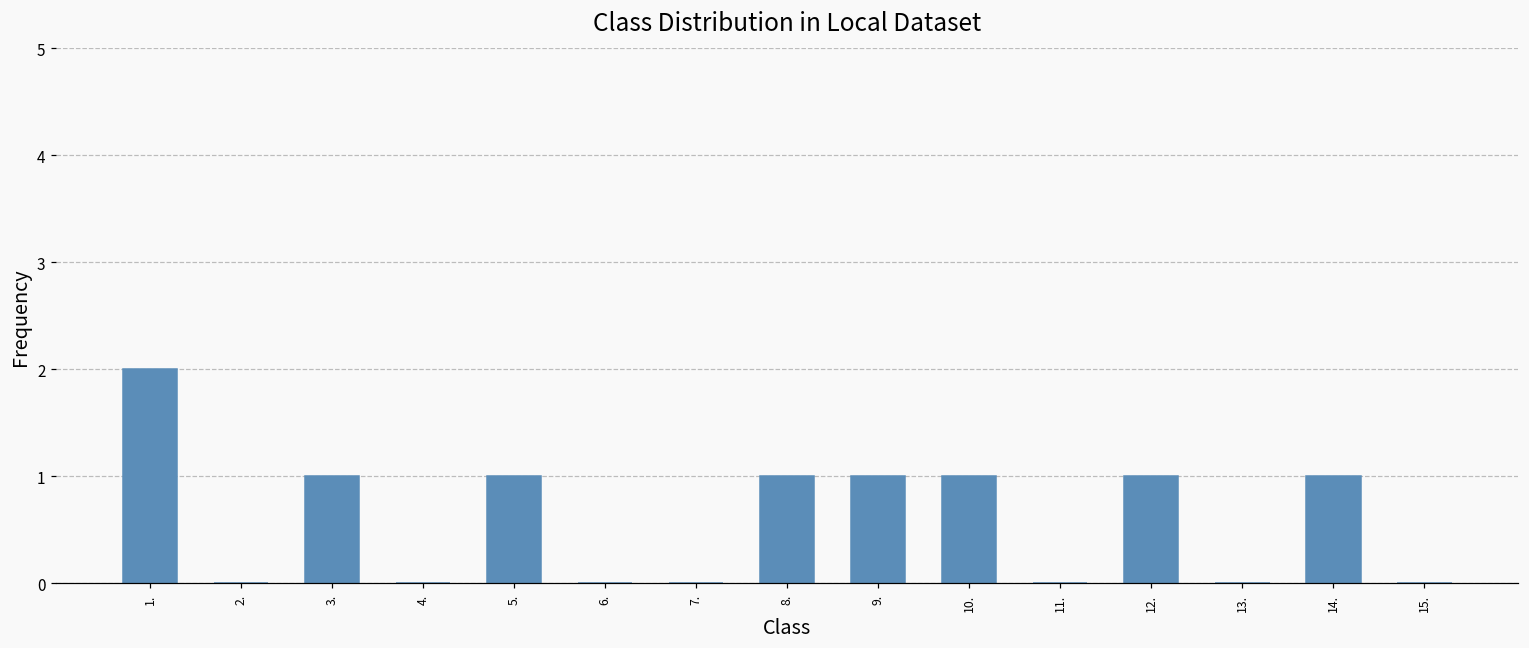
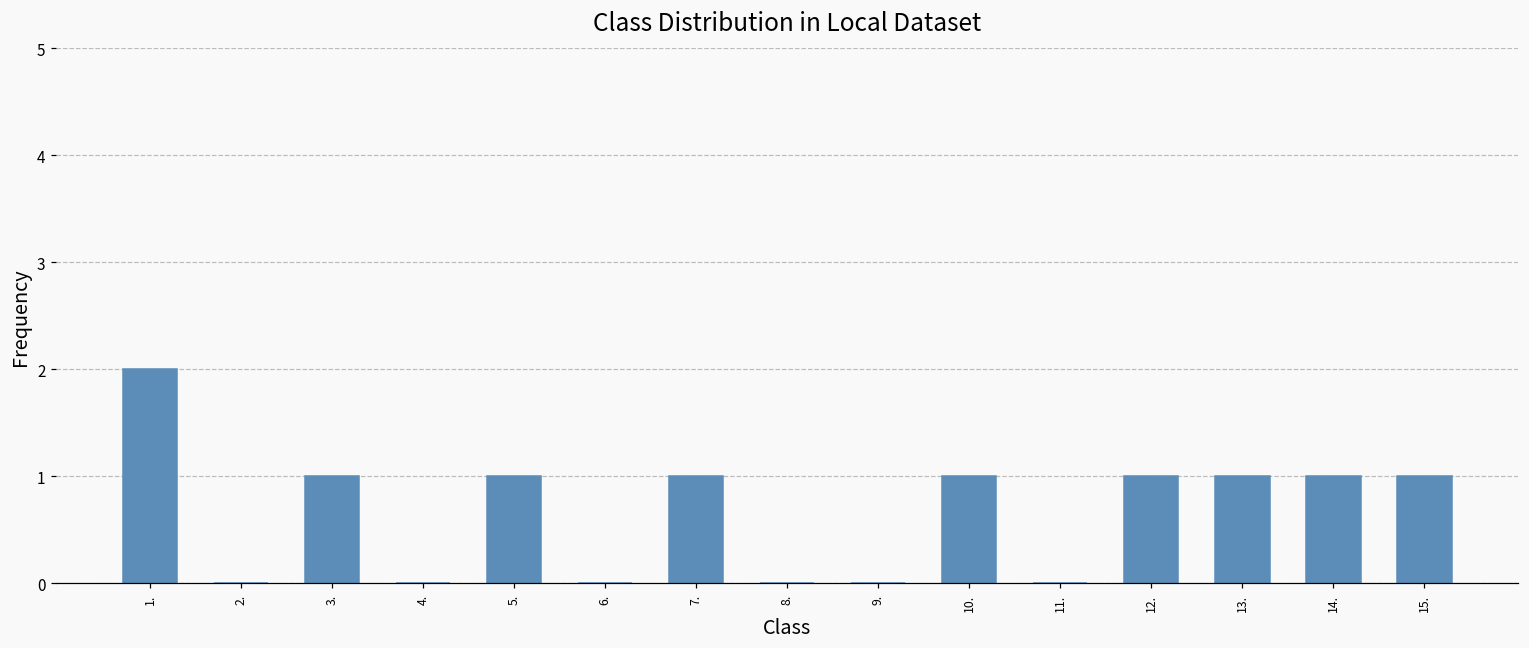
  {
    "1.": 2,
    "2.": 0,
    "3.": 1,
    "4.": 0,
    "5.": 1,
    "6.": 0,
-   "7.": 0,
-   "8.": 1,
-   "9.": 1,
+   "7.": 1,
+   "8.": 0,
+   "9.": 0,
    "10.": 1,
    "11.": 0,
    "12.": 1,
-   "13.": 0,
+   "13.": 1,
    "14.": 1,
-   "15.": 0
+   "15.": 1
  }
